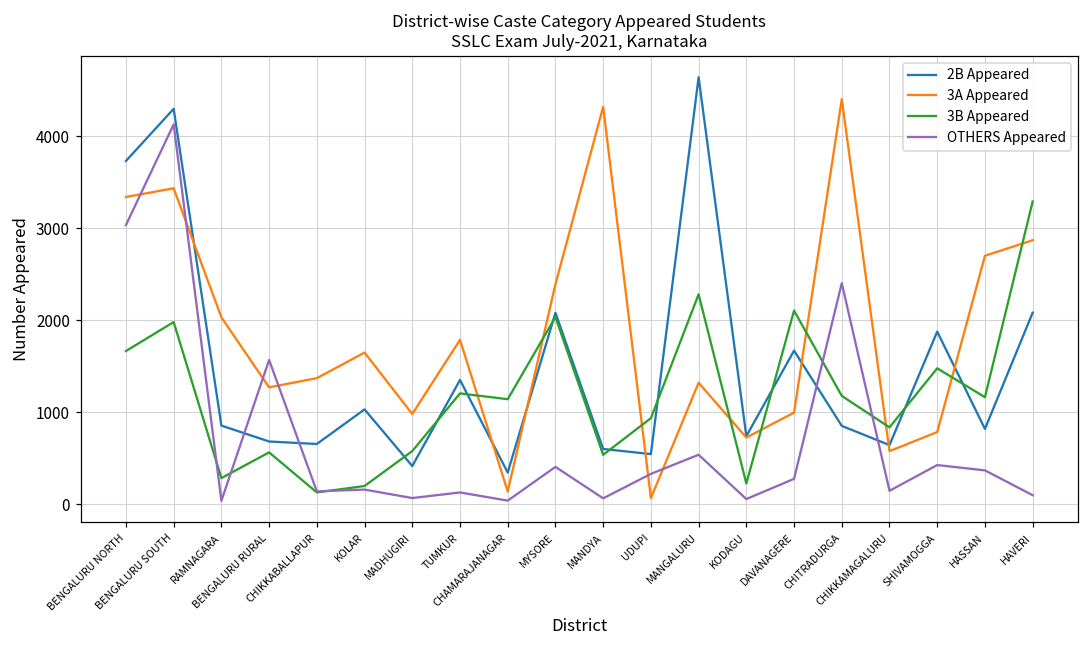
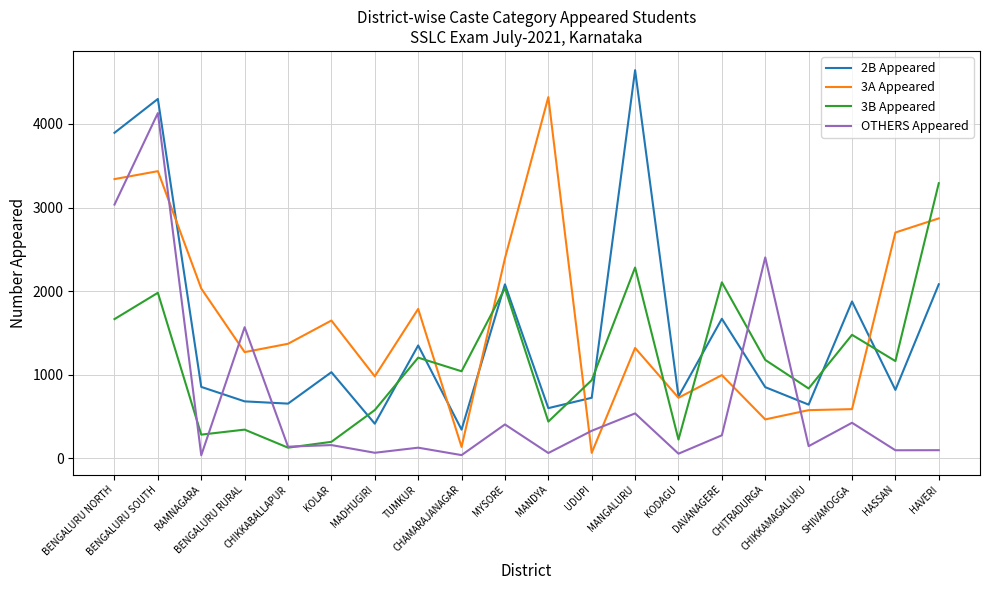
  {
    "2B Appeared": {
-     "BENGALURU NORTH": 3700,
+     "BENGALURU NORTH": 3900,
      "BENGALURU SOUTH": 4300,
      "RAMNAGARA": 900,
      "BENGALURU RURAL": 700,
      "CHIKKABALLAPUR": 700,
      "KOLAR": 1000,
      "MADHUGIRI": 400,
      "TUMKUR": 1400,
      "CHAMARAJANAGAR": 300,
      "MYSORE": 2100,
      "MANDYA": 600,
-     "UDUPI": 500,
+     "UDUPI": 700,
      "MANGALURU": 4600,
      "DAVANAGERE": 1700,
      "CHITRADURGA": 900,
      "CHIKKAMAGALURU": 600,
      "SHIVAMOGGA": 1900,
      "HASSAN": 800,
      "HAVERI": 2100
    },
    "3A Appeared": {
      "BENGALURU NORTH": 3300,
      "BENGALURU SOUTH": 3400,
      "RAMNAGARA": 2000,
      "BENGALURU RURAL": 1300,
      "CHIKKABALLAPUR": 1400,
      "KOLAR": 1600,
      "MADHUGIRI": 1000,
      "TUMKUR": 1800,
      "CHAMARAJANAGAR": 100,
      "MYSORE": 2400,
      "MANDYA": 4300,
      "UDUPI": 100,
      "MANGALURU": 1300,
      "DAVANAGERE": 1000,
-     "CHITRADURGA": 4400,
+     "CHITRADURGA": 500,
      "CHIKKAMAGALURU": 600,
-     "SHIVAMOGGA": 800,
+     "SHIVAMOGGA": 600,
      "HASSAN": 2700,
      "HAVERI": 2900
    },
    "3B Appeared": {
      "BENGALURU NORTH": 1700,
      "BENGALURU SOUTH": 2000,
      "RAMNAGARA": 300,
-     "BENGALURU RURAL": 600,
+     "BENGALURU RURAL": 300,
      "KOLAR": 200,
      "MADHUGIRI": 600,
      "TUMKUR": 1200,
-     "CHAMARAJANAGAR": 1100,
+     "CHAMARAJANAGAR": 1000,
      "MYSORE": 2000,
-     "MANDYA": 500,
+     "MANDYA": 400,
      "UDUPI": 900,
      "MANGALURU": 2300,
      "KODAGU": 200,
      "DAVANAGERE": 2100,
      "CHITRADURGA": 1200,
      "CHIKKAMAGALURU": 800,
      "SHIVAMOGGA": 1500,
      "HASSAN": 1200,
      "HAVERI": 3300
    },
    "OTHERS Appeared": {
      "BENGALURU NORTH": 3000,
      "BENGALURU SOUTH": 4100,
      "RAMNAGARA": 0,
      "BENGALURU RURAL": 1600,
      "KOLAR": 200,
      "MADHUGIRI": 100,
      "TUMKUR": 100,
      "CHAMARAJANAGAR": 0,
      "MYSORE": 400,
      "MANDYA": 100,
      "UDUPI": 300,
      "MANGALURU": 500,
      "KODAGU": 100,
      "DAVANAGERE": 300,
      "CHITRADURGA": 2400,
      "CHIKKAMAGALURU": 100,
      "SHIVAMOGGA": 400,
-     "HASSAN": 400,
+     "HASSAN": 100,
      "HAVERI": 100
    }
  }
